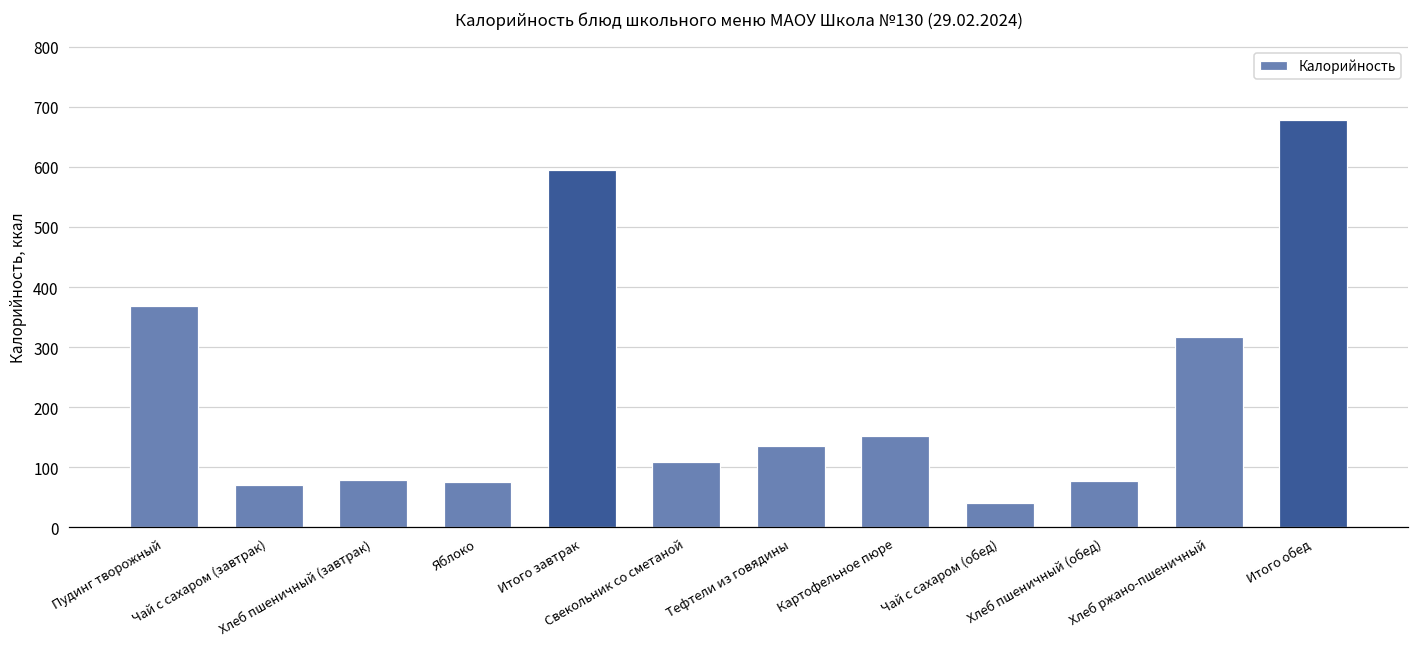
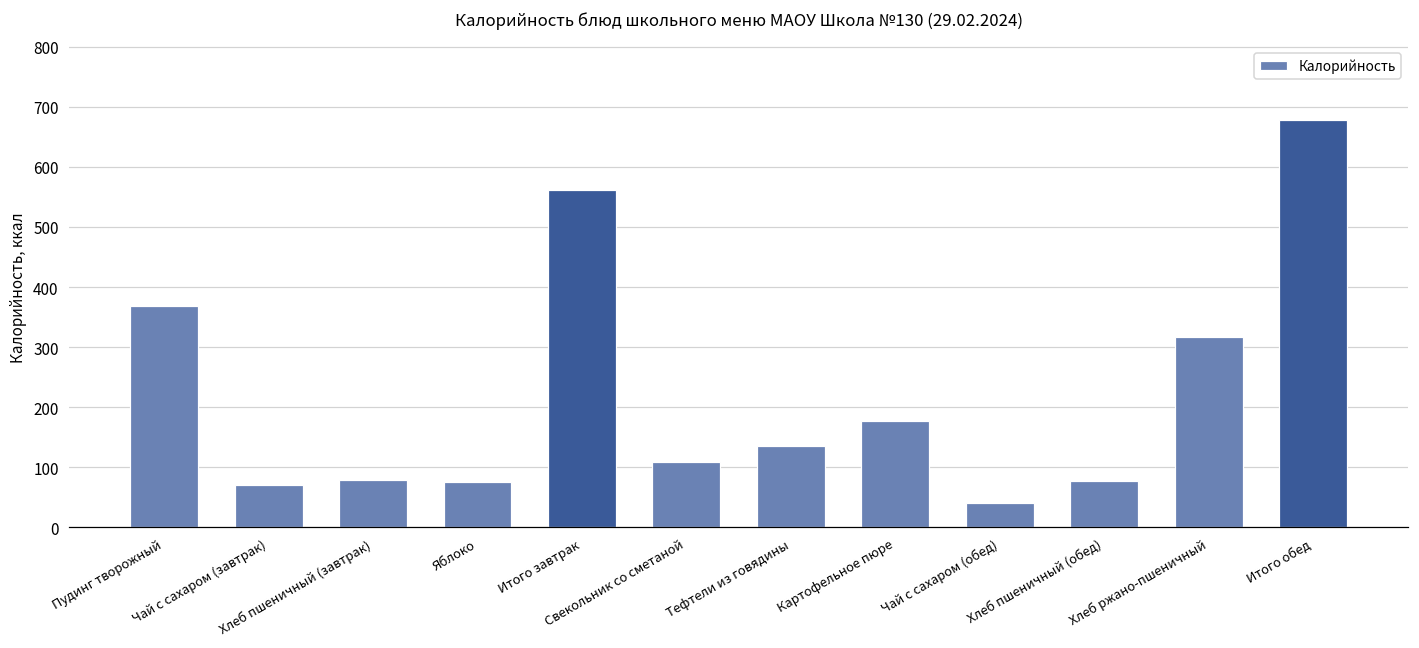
  {
    "Пудинг творожный": 370,
    "Чай с сахаром (завтрак)": 70,
    "Хлеб пшеничный (завтрак)": 80,
    "Яблоко": 70,
-   "Итого завтрак": 590,
+   "Итого завтрак": 560,
    "Свекольник со сметаной": 110,
    "Тефтели из говядины": 130,
-   "Картофельное пюре": 150,
+   "Картофельное пюре": 180,
    "Чай с сахаром (обед)": 40,
    "Хлеб пшеничный (обед)": 80,
    "Хлеб ржано-пшеничный": 320,
    "Итого обед": 680
  }
